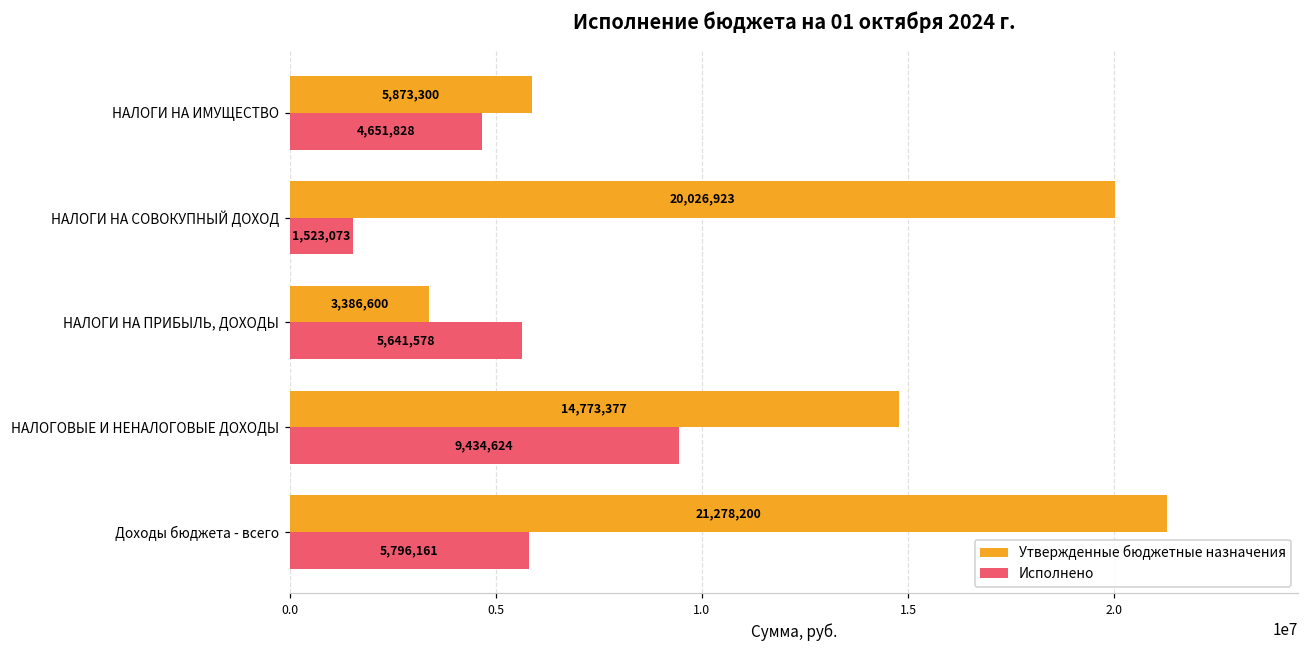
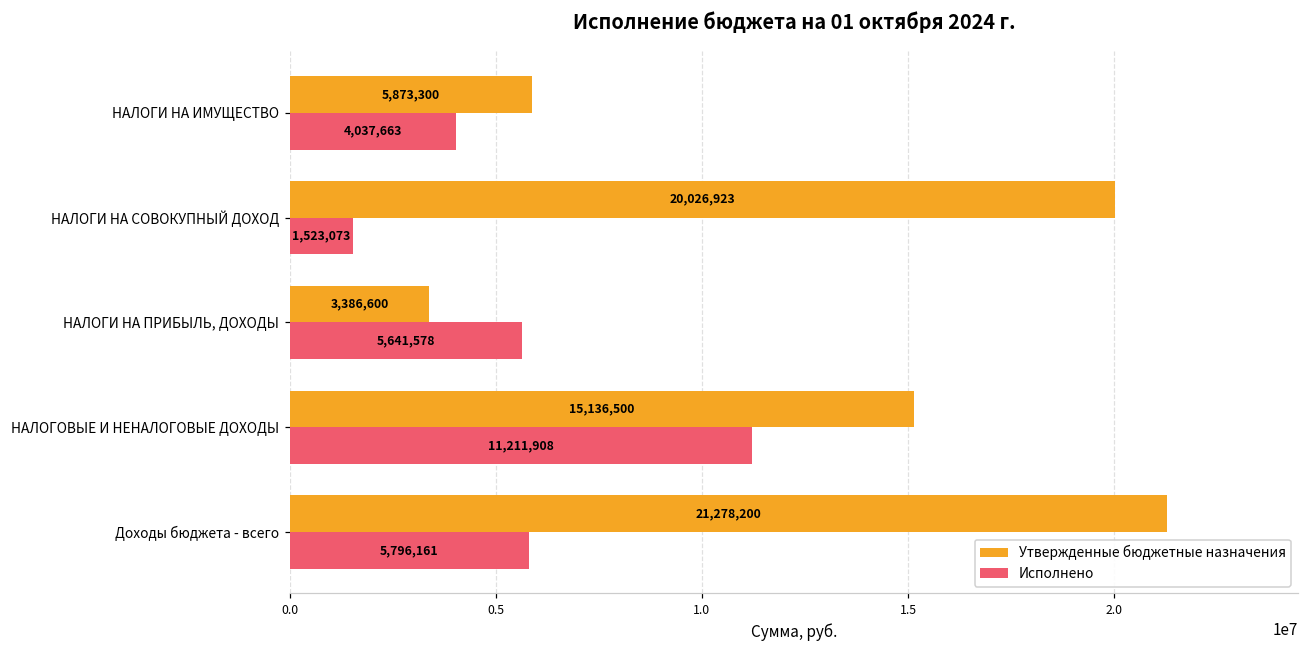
  {
    "Утвержденные бюджетные назначения": {
      "НАЛОГИ НА ИМУЩЕСТВО": "5,873,300",
      "НАЛОГИ НА СОВОКУПНЫЙ ДОХОД": "20,026,923",
      "НАЛОГИ НА ПРИБЫЛЬ, ДОХОДЫ": "3,386,600",
-     "НАЛОГОВЫЕ И НЕНАЛОГОВЫЕ ДОХОДЫ": "14,773,377",
+     "НАЛОГОВЫЕ И НЕНАЛОГОВЫЕ ДОХОДЫ": "15,136,500",
      "Доходы бюджета - всего": "21,278,200"
    },
    "Исполнено": {
-     "НАЛОГИ НА ИМУЩЕСТВО": "4,651,828",
+     "НАЛОГИ НА ИМУЩЕСТВО": "4,037,663",
      "НАЛОГИ НА СОВОКУПНЫЙ ДОХОД": "1,523,073",
      "НАЛОГИ НА ПРИБЫЛЬ, ДОХОДЫ": "5,641,578",
-     "НАЛОГОВЫЕ И НЕНАЛОГОВЫЕ ДОХОДЫ": "9,434,624",
+     "НАЛОГОВЫЕ И НЕНАЛОГОВЫЕ ДОХОДЫ": "11,211,908",
      "Доходы бюджета - всего": "5,796,161"
    }
  }
